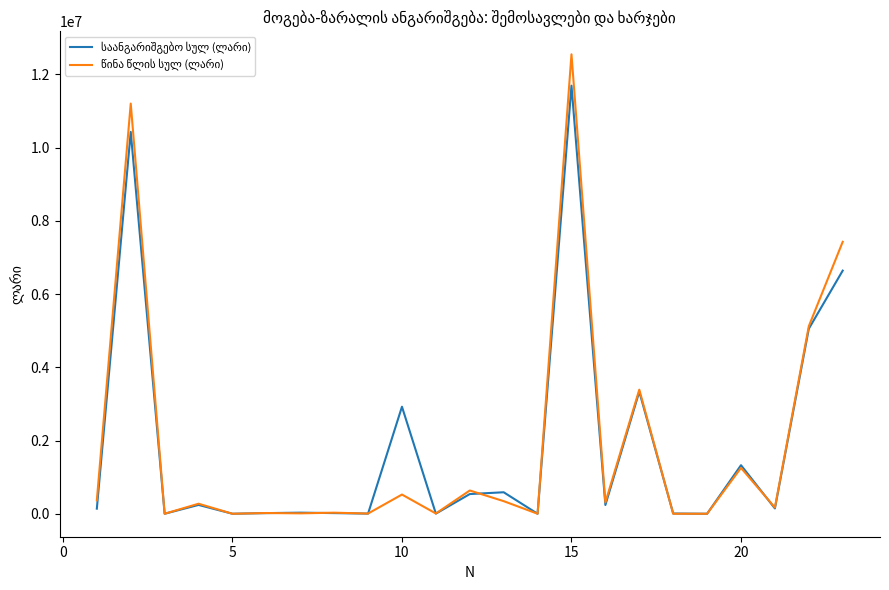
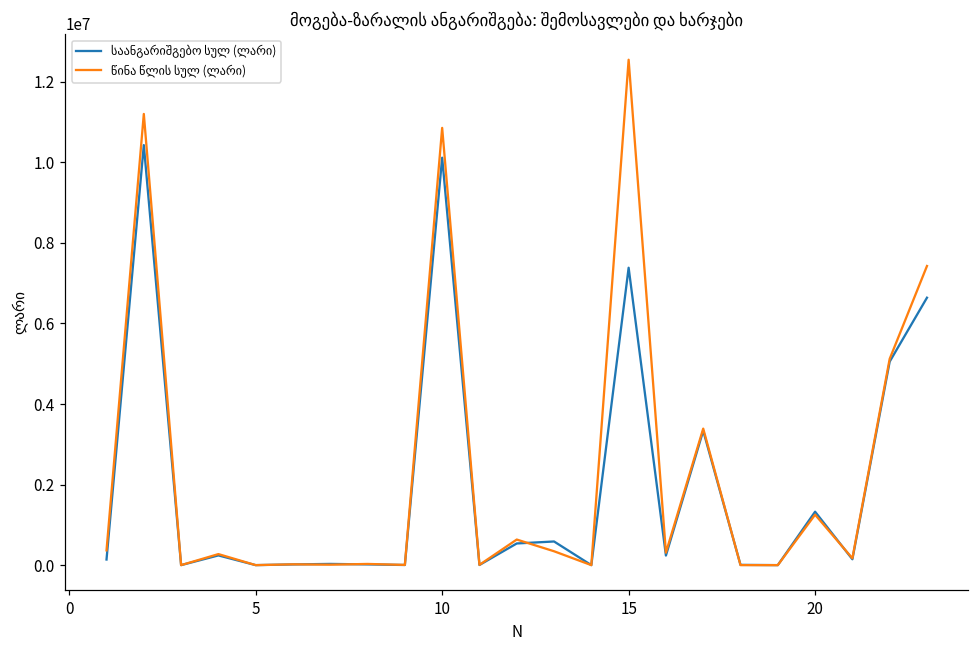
  {
    "საანგარიშგებო სულ (ლარი)": {
-     "10": 2900000,
-     "15": 11700000,
+     "10": 10100000,
+     "15": 7400000,
      "20": 1300000
    },
    "წინა წლის სულ (ლარი)": {
-     "10": 500000,
+     "10": 10900000,
      "15": 12500000,
      "20": 1300000
    }
  }
